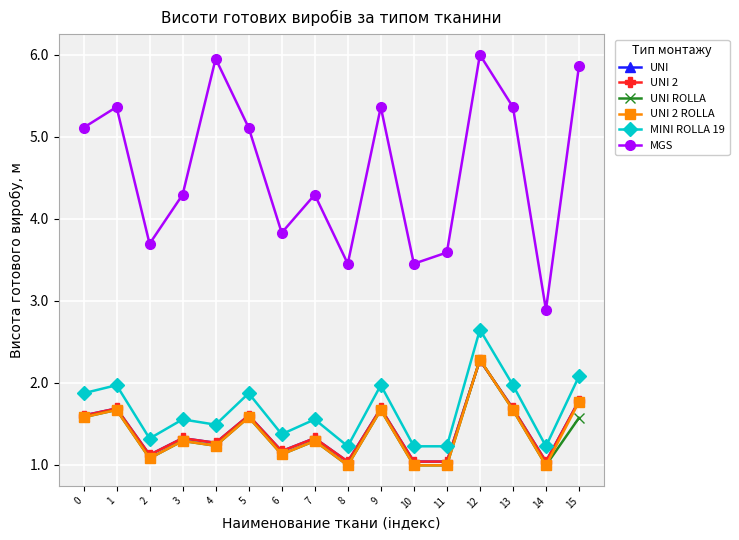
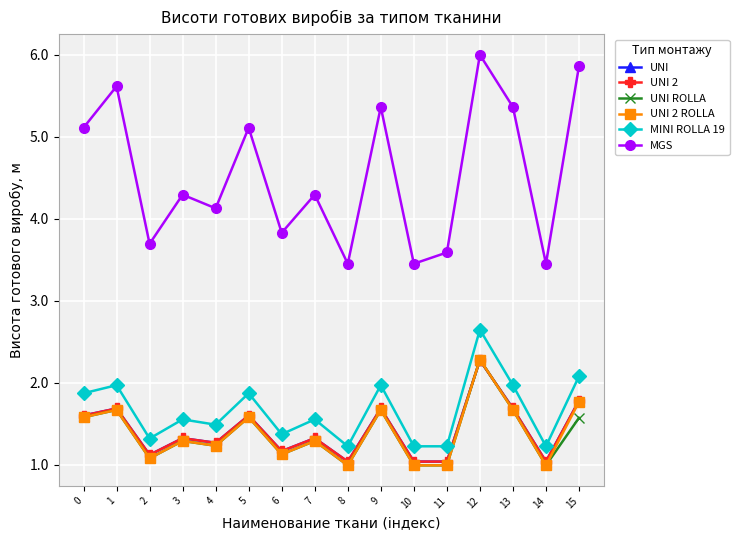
  {
    "UNI 2": {
      "2": 1.1,
      "3": 1.3,
      "4": 1.3,
      "6": 1.2,
      "7": 1.3,
      "8": 1.0,
      "10": 1.0,
      "11": 1.0,
      "14": 1.0
    },
    "UNI ROLLA": {
      "15": 1.6
    },
    "MINI ROLLA 19": {
      "0": 1.9,
      "1": 2.0,
      "2": 1.3,
      "3": 1.6,
      "4": 1.5,
      "5": 1.9,
      "6": 1.4,
      "7": 1.6,
      "8": 1.2,
      "9": 2.0,
      "10": 1.2,
      "11": 1.2,
      "12": 2.6,
      "13": 2.0,
      "14": 1.2,
      "15": 2.1
    },
    "MGS": {
      "0": 5.1,
-     "1": 5.4,
+     "1": 5.6,
      "2": 3.7,
      "3": 4.3,
-     "4": 6.0,
+     "4": 4.1,
      "5": 5.1,
      "6": 3.8,
      "7": 4.3,
      "8": 3.5,
      "9": 5.4,
      "10": 3.5,
      "11": 3.6,
      "12": 6.0,
      "13": 5.4,
-     "14": 2.9,
+     "14": 3.5,
      "15": 5.9
    }
  }
